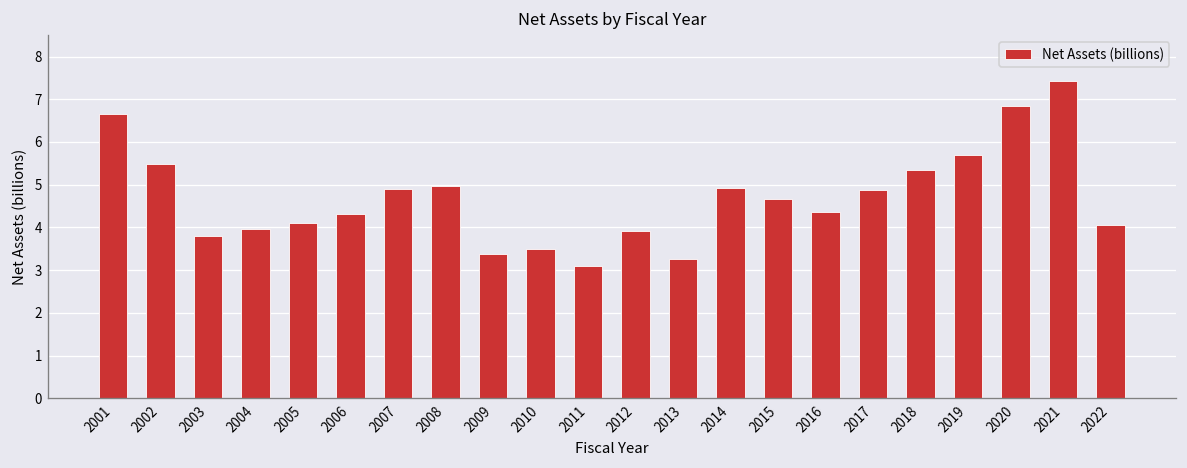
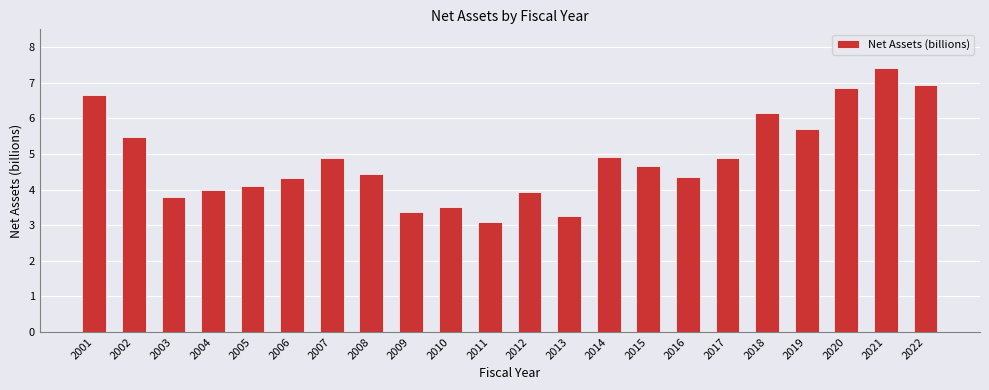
  {
    "2001": 6.7,
    "2002": 5.5,
    "2003": 3.8,
    "2004": 4.0,
    "2005": 4.1,
    "2006": 4.3,
    "2007": 4.9,
-   "2008": 5.0,
+   "2008": 4.4,
    "2009": 3.4,
    "2010": 3.5,
    "2011": 3.1,
    "2012": 3.9,
    "2013": 3.3,
    "2014": 4.9,
    "2015": 4.7,
    "2016": 4.4,
    "2017": 4.9,
-   "2018": 5.3,
+   "2018": 6.2,
    "2019": 5.7,
    "2020": 6.8,
    "2021": 7.4,
-   "2022": 4.1
+   "2022": 6.9
  }
